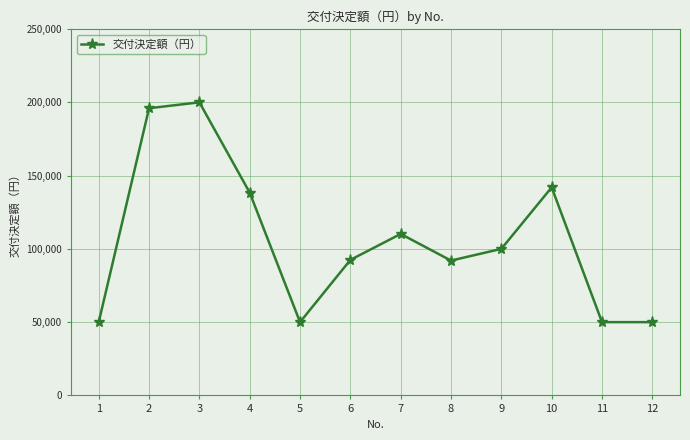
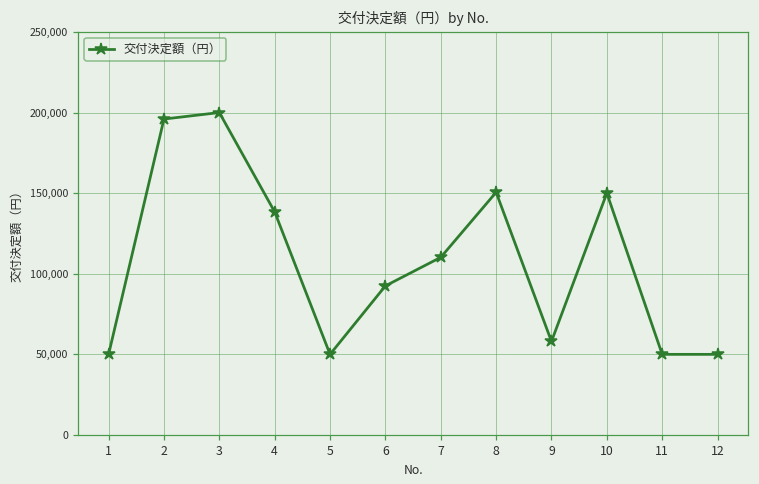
  {
    "1": "50,000",
    "2": "196,000",
    "3": "200,000",
    "4": "138,000",
    "5": "50,000",
    "6": "92,000",
    "7": "110,000",
-   "8": "92,000",
-   "9": "100,000",
-   "10": "142,000",
+   "8": "151,000",
+   "9": "58,000",
+   "10": "150,000",
    "11": "50,000",
    "12": "50,000"
  }
